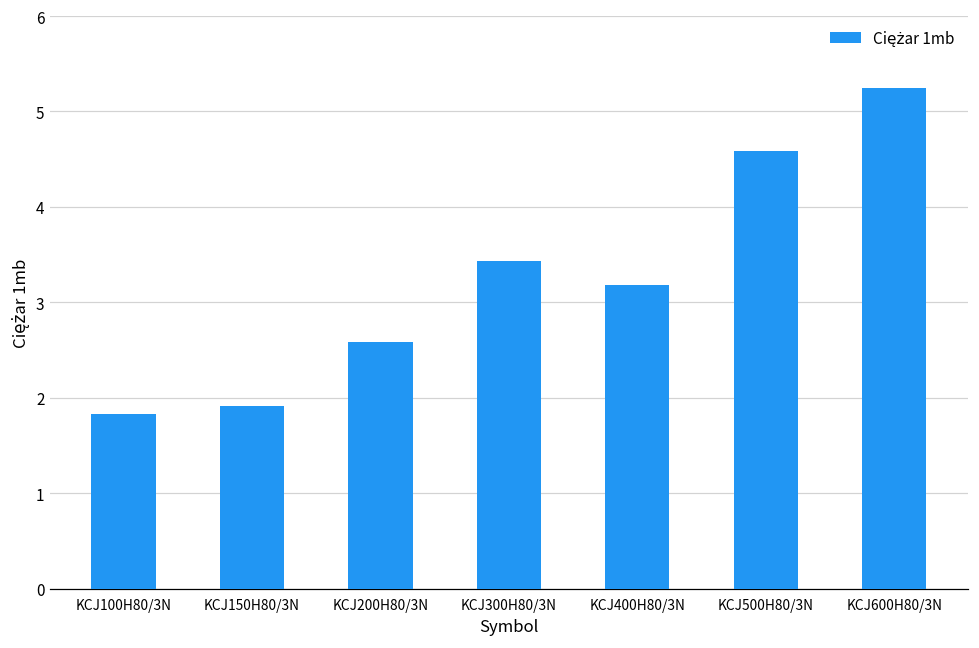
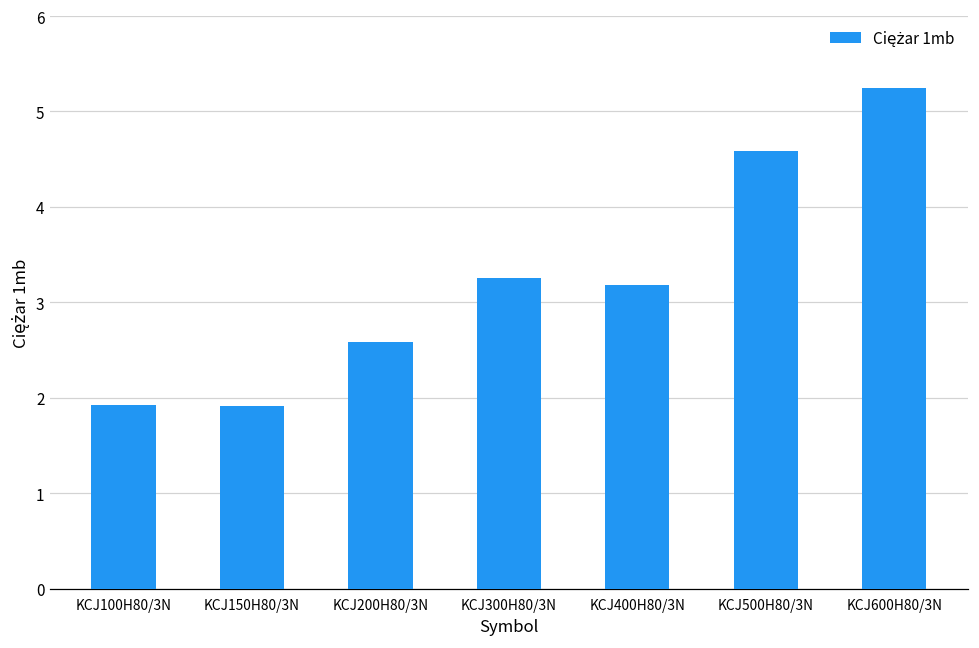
  {
-   "KCJ100H80/3N": 1.8,
+   "KCJ100H80/3N": 1.9,
    "KCJ150H80/3N": 1.9,
    "KCJ200H80/3N": 2.6,
-   "KCJ300H80/3N": 3.4,
+   "KCJ300H80/3N": 3.3,
    "KCJ400H80/3N": 3.2,
    "KCJ500H80/3N": 4.6,
    "KCJ600H80/3N": 5.3
  }
